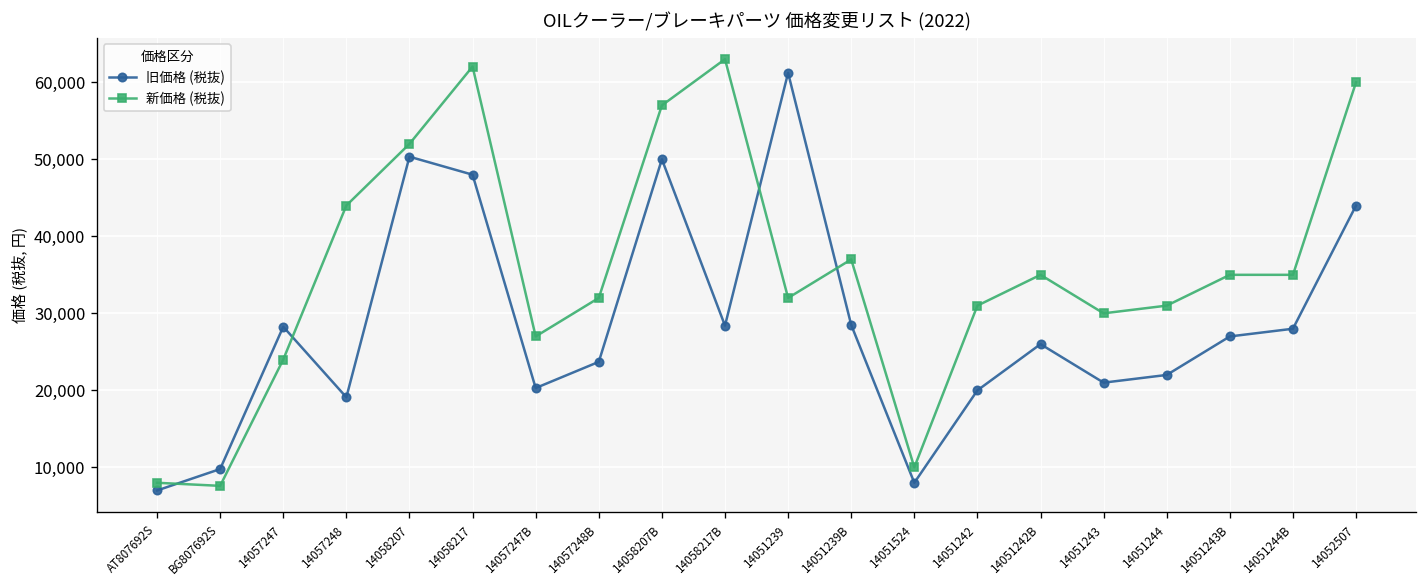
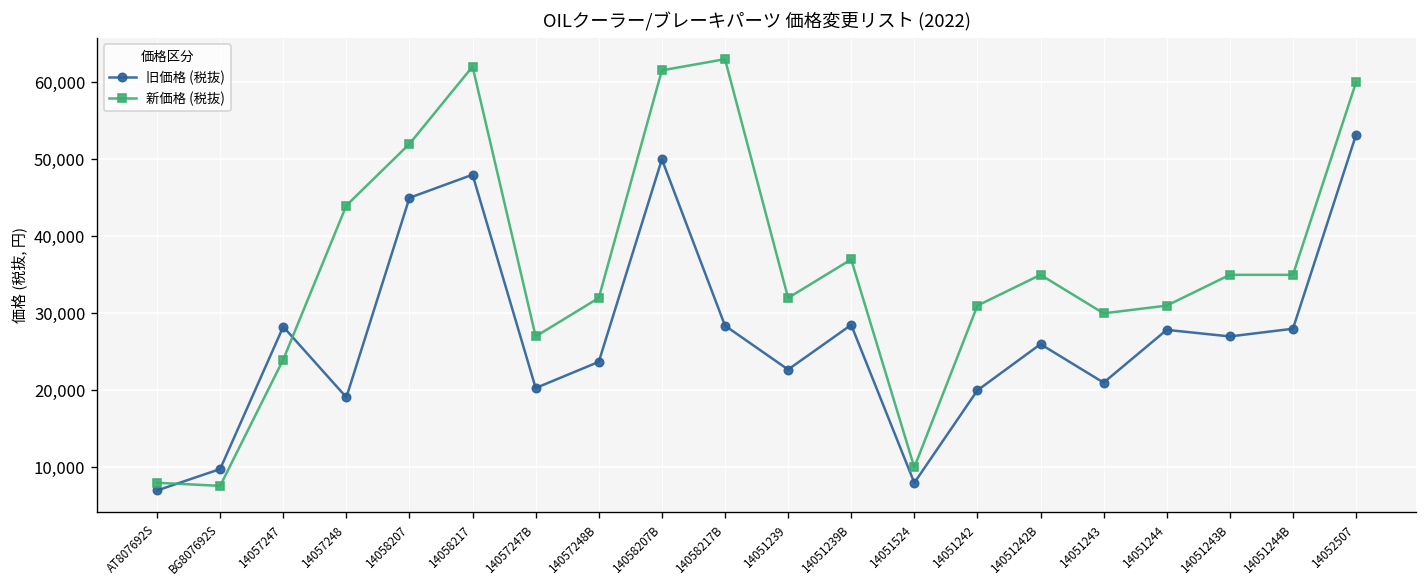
  {
    "旧価格 (税抜)": {
      "AT807692S": "7,000",
      "BG807692S": "10,000",
      "14057247": "28,000",
      "14057248": "19,000",
-     "14058207": "50,000",
+     "14058207": "45,000",
      "14058217": "48,000",
      "14057247B": "20,000",
      "14057248B": "24,000",
      "14058207B": "50,000",
      "14058217B": "28,000",
-     "14051239": "61,000",
+     "14051239": "23,000",
      "14051239B": "29,000",
      "14051524": "8,000",
      "14051242": "20,000",
      "14051242B": "26,000",
      "14051243": "21,000",
-     "14051244": "22,000",
+     "14051244": "28,000",
      "14051243B": "27,000",
      "14051244B": "28,000",
-     "14052507": "44,000"
+     "14052507": "53,000"
    },
    "新価格 (税抜)": {
      "AT807692S": "8,000",
      "BG807692S": "8,000",
      "14057247": "24,000",
      "14057248": "44,000",
      "14058207": "52,000",
      "14058217": "62,000",
      "14057247B": "27,000",
      "14057248B": "32,000",
-     "14058207B": "57,000",
+     "14058207B": "62,000",
      "14058217B": "63,000",
      "14051239": "32,000",
      "14051239B": "37,000",
      "14051524": "10,000",
      "14051242": "31,000",
      "14051242B": "35,000",
      "14051243": "30,000",
      "14051244": "31,000",
      "14051243B": "35,000",
      "14051244B": "35,000",
      "14052507": "60,000"
    }
  }
